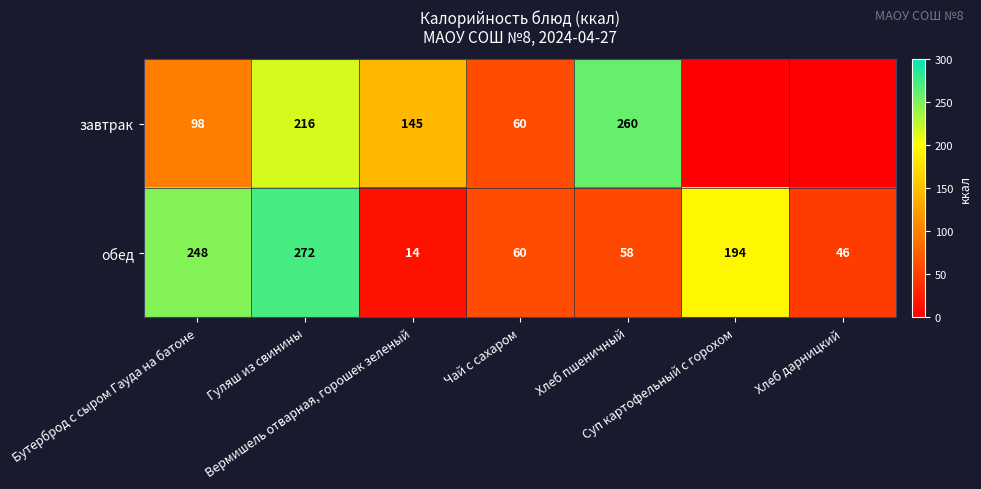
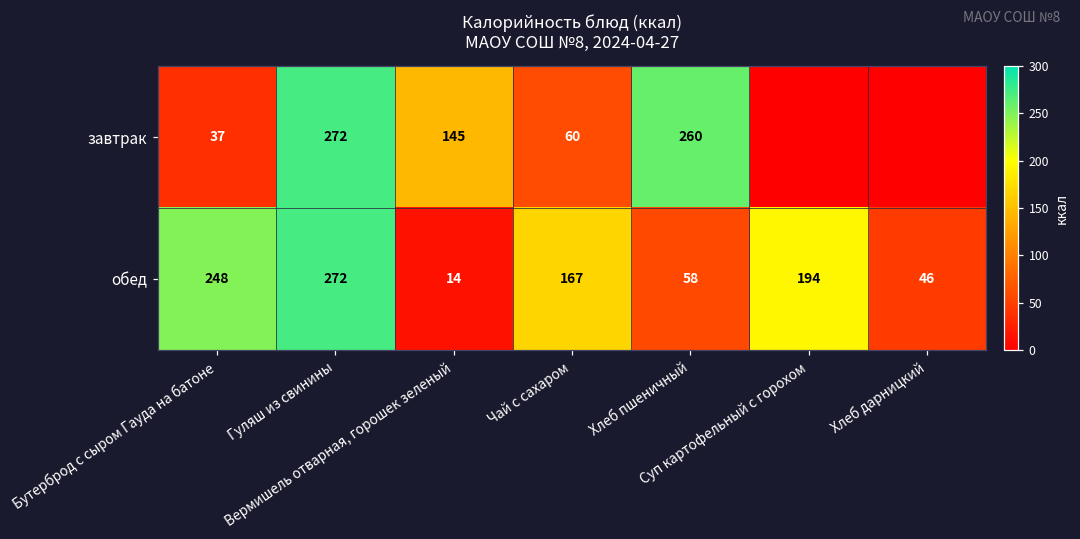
  {
    "завтрак": {
-     "Бутерброд с сыром Гауда на батоне": 98,
-     "Гуляш из свинины": 216,
+     "Бутерброд с сыром Гауда на батоне": 37,
+     "Гуляш из свинины": 272,
      "Вермишель отварная, горошек зеленый": 145,
      "Чай с сахаром": 60,
      "Хлеб пшеничный": 260
    },
    "обед": {
      "Бутерброд с сыром Гауда на батоне": 248,
      "Гуляш из свинины": 272,
      "Вермишель отварная, горошек зеленый": 14,
-     "Чай с сахаром": 60,
+     "Чай с сахаром": 167,
      "Хлеб пшеничный": 58,
      "Суп картофельный с горохом": 194,
      "Хлеб дарницкий": 46
    }
  }
